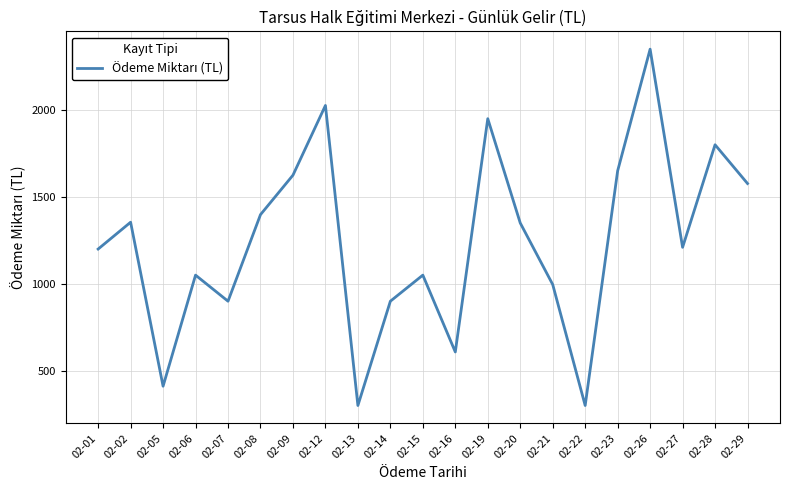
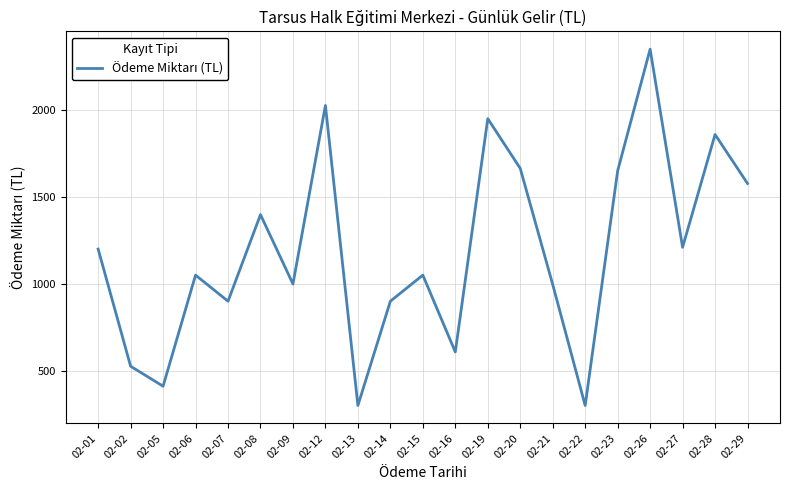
  {
    "02-01": 1200,
-   "02-02": 1350,
+   "02-02": 530,
    "02-05": 410,
    "02-06": 1050,
    "02-07": 900,
    "02-08": 1400,
-   "02-09": 1630,
+   "02-09": 1000,
    "02-12": 2030,
    "02-13": 300,
    "02-14": 900,
    "02-15": 1050,
    "02-16": 610,
    "02-19": 1950,
-   "02-20": 1350,
+   "02-20": 1660,
    "02-21": 1000,
    "02-22": 300,
    "02-23": 1650,
    "02-26": 2350,
    "02-27": 1210,
-   "02-28": 1800,
+   "02-28": 1860,
    "02-29": 1580
  }
